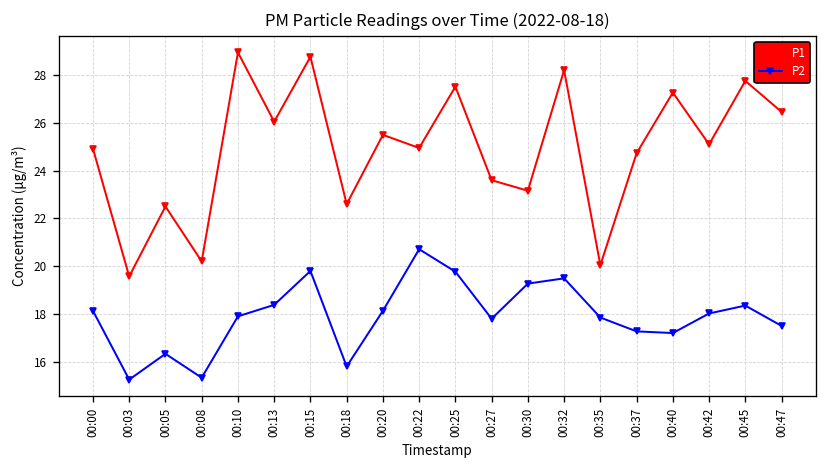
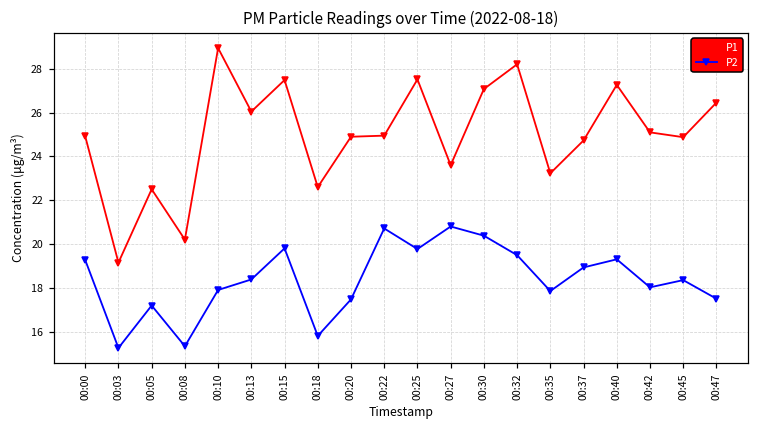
  {
    "P1": {
      "00:00": 24.9,
-     "00:03": 19.6,
+     "00:03": 19.2,
      "00:05": 22.5,
      "00:08": 20.2,
      "00:10": 29.0,
      "00:13": 26.1,
-     "00:15": 28.8,
+     "00:15": 27.5,
      "00:18": 22.6,
-     "00:20": 25.5,
+     "00:20": 24.9,
      "00:22": 25.0,
      "00:25": 27.5,
      "00:27": 23.6,
-     "00:30": 23.2,
+     "00:30": 27.1,
      "00:32": 28.2,
-     "00:35": 20.0,
+     "00:35": 23.2,
      "00:37": 24.7,
      "00:40": 27.3,
      "00:42": 25.1,
-     "00:45": 27.8,
+     "00:45": 24.9,
      "00:47": 26.5
    },
    "P2": {
-     "00:00": 18.1,
+     "00:00": 19.3,
      "00:03": 15.3,
-     "00:05": 16.3,
+     "00:05": 17.2,
      "00:08": 15.3,
      "00:10": 17.9,
      "00:13": 18.4,
      "00:15": 19.8,
      "00:18": 15.8,
-     "00:20": 18.1,
+     "00:20": 17.5,
      "00:22": 20.7,
      "00:25": 19.8,
-     "00:27": 17.8,
-     "00:30": 19.3,
+     "00:27": 20.8,
+     "00:30": 20.4,
      "00:32": 19.5,
      "00:35": 17.9,
-     "00:37": 17.3,
-     "00:40": 17.2,
+     "00:37": 18.9,
+     "00:40": 19.3,
      "00:42": 18.0,
      "00:45": 18.4,
      "00:47": 17.5
    }
  }
